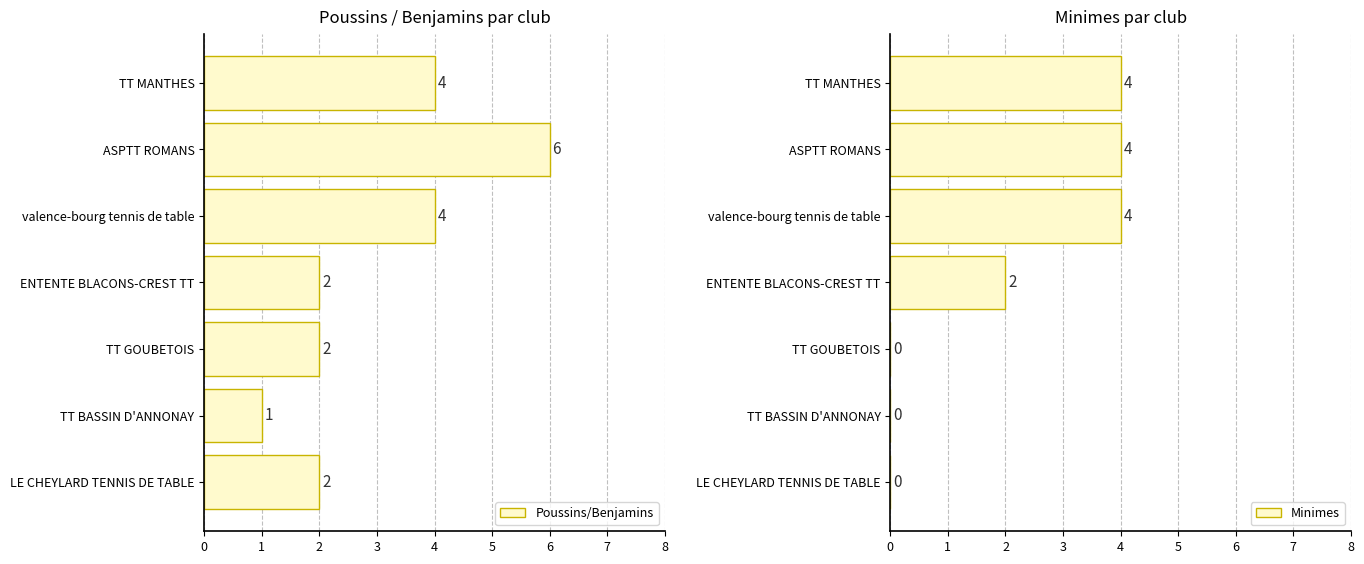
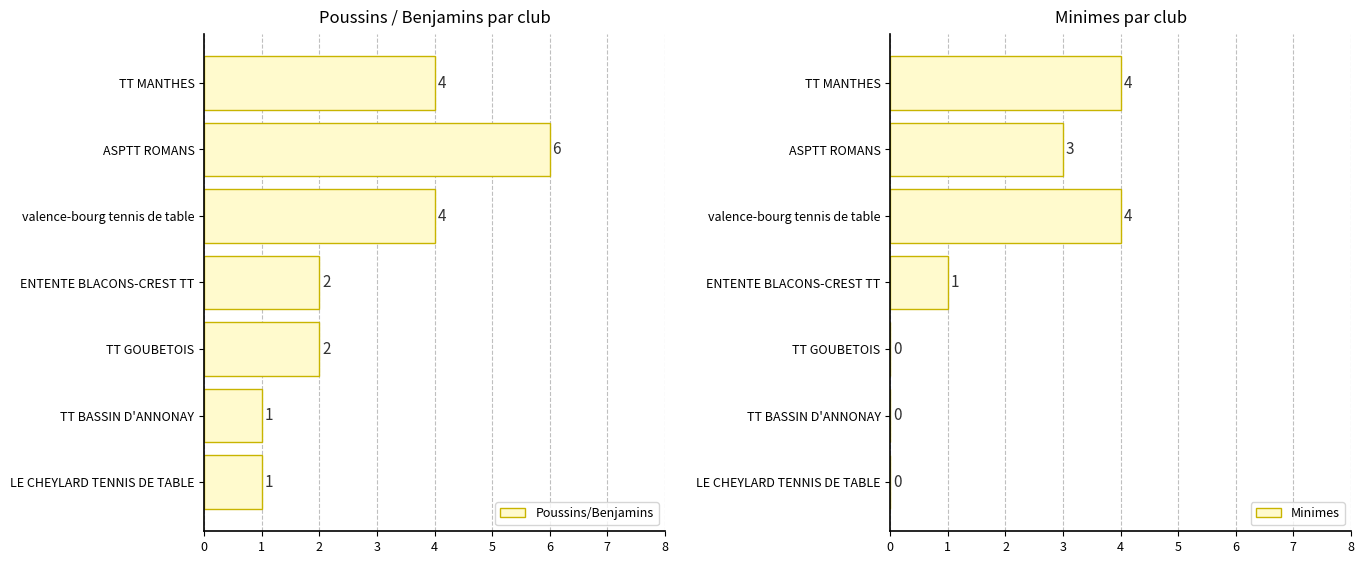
  {
    "Poussins / Benjamins par club": {
      "TT MANTHES": 4,
      "ASPTT ROMANS": 6,
      "valence-bourg tennis de table": 4,
      "ENTENTE BLACONS-CREST TT": 2,
      "TT GOUBETOIS": 2,
      "TT BASSIN D'ANNONAY": 1,
-     "LE CHEYLARD TENNIS DE TABLE": 2
+     "LE CHEYLARD TENNIS DE TABLE": 1
    },
    "Minimes par club": {
      "TT MANTHES": 4,
-     "ASPTT ROMANS": 4,
+     "ASPTT ROMANS": 3,
      "valence-bourg tennis de table": 4,
-     "ENTENTE BLACONS-CREST TT": 2,
+     "ENTENTE BLACONS-CREST TT": 1,
      "TT GOUBETOIS": 0,
      "TT BASSIN D'ANNONAY": 0,
      "LE CHEYLARD TENNIS DE TABLE": 0
    }
  }
